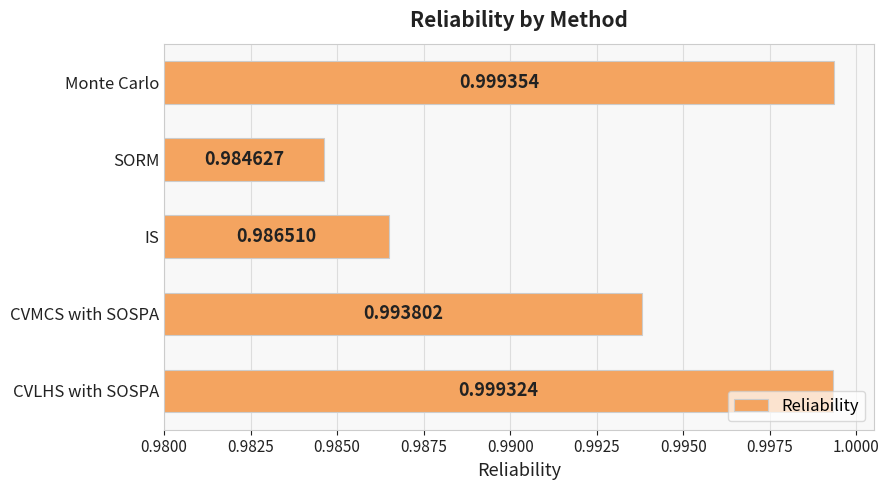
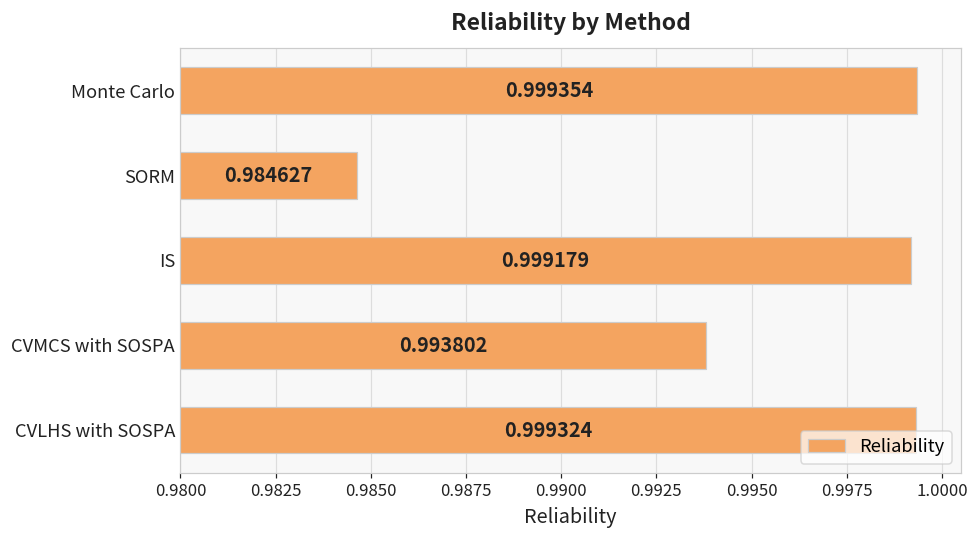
  {
    "Monte Carlo": 0.999354,
    "SORM": 0.984627,
-   "IS": 0.986510,
+   "IS": 0.999179,
    "CVMCS with SOSPA": 0.993802,
    "CVLHS with SOSPA": 0.999324
  }
